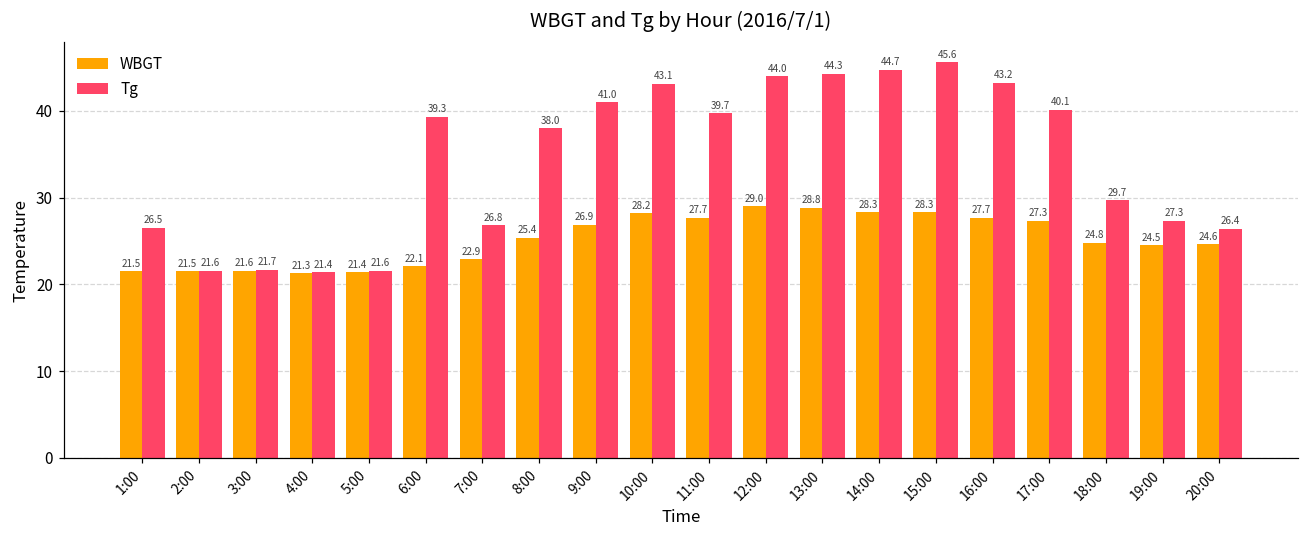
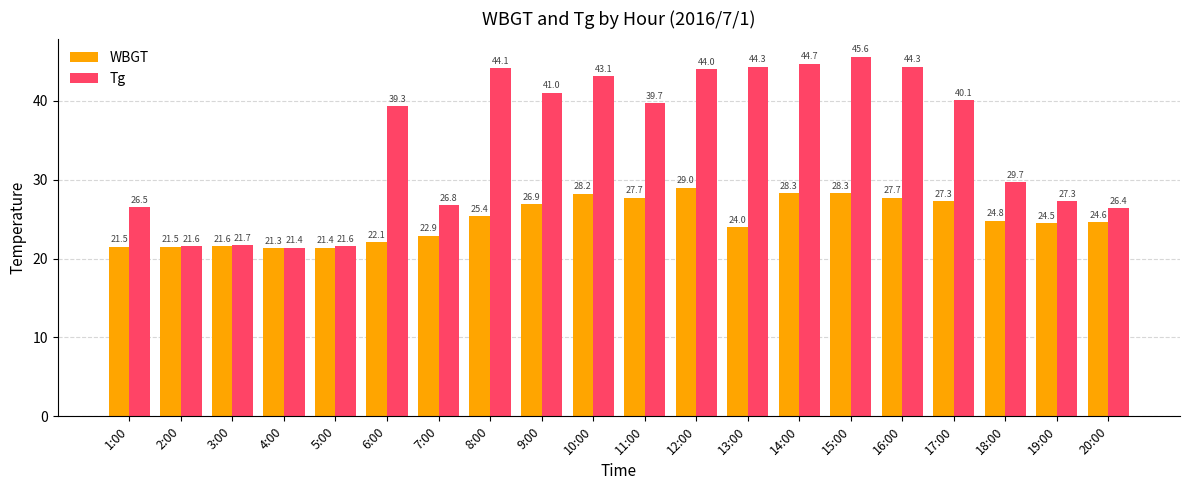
  {
    "WBGT": {
      "1:00": 21.5,
      "2:00": 21.5,
      "3:00": 21.6,
      "4:00": 21.3,
      "5:00": 21.4,
      "6:00": 22.1,
      "7:00": 22.9,
      "8:00": 25.4,
      "9:00": 26.9,
      "10:00": 28.2,
      "11:00": 27.7,
      "12:00": 29.0,
-     "13:00": 28.8,
+     "13:00": 24.0,
      "14:00": 28.3,
      "15:00": 28.3,
      "16:00": 27.7,
      "17:00": 27.3,
      "18:00": 24.8,
      "19:00": 24.5,
      "20:00": 24.6
    },
    "Tg": {
      "1:00": 26.5,
      "2:00": 21.6,
      "3:00": 21.7,
      "4:00": 21.4,
      "5:00": 21.6,
      "6:00": 39.3,
      "7:00": 26.8,
-     "8:00": 38.0,
+     "8:00": 44.1,
      "9:00": 41.0,
      "10:00": 43.1,
      "11:00": 39.7,
      "12:00": 44.0,
      "13:00": 44.3,
      "14:00": 44.7,
      "15:00": 45.6,
-     "16:00": 43.2,
+     "16:00": 44.3,
      "17:00": 40.1,
      "18:00": 29.7,
      "19:00": 27.3,
      "20:00": 26.4
    }
  }
